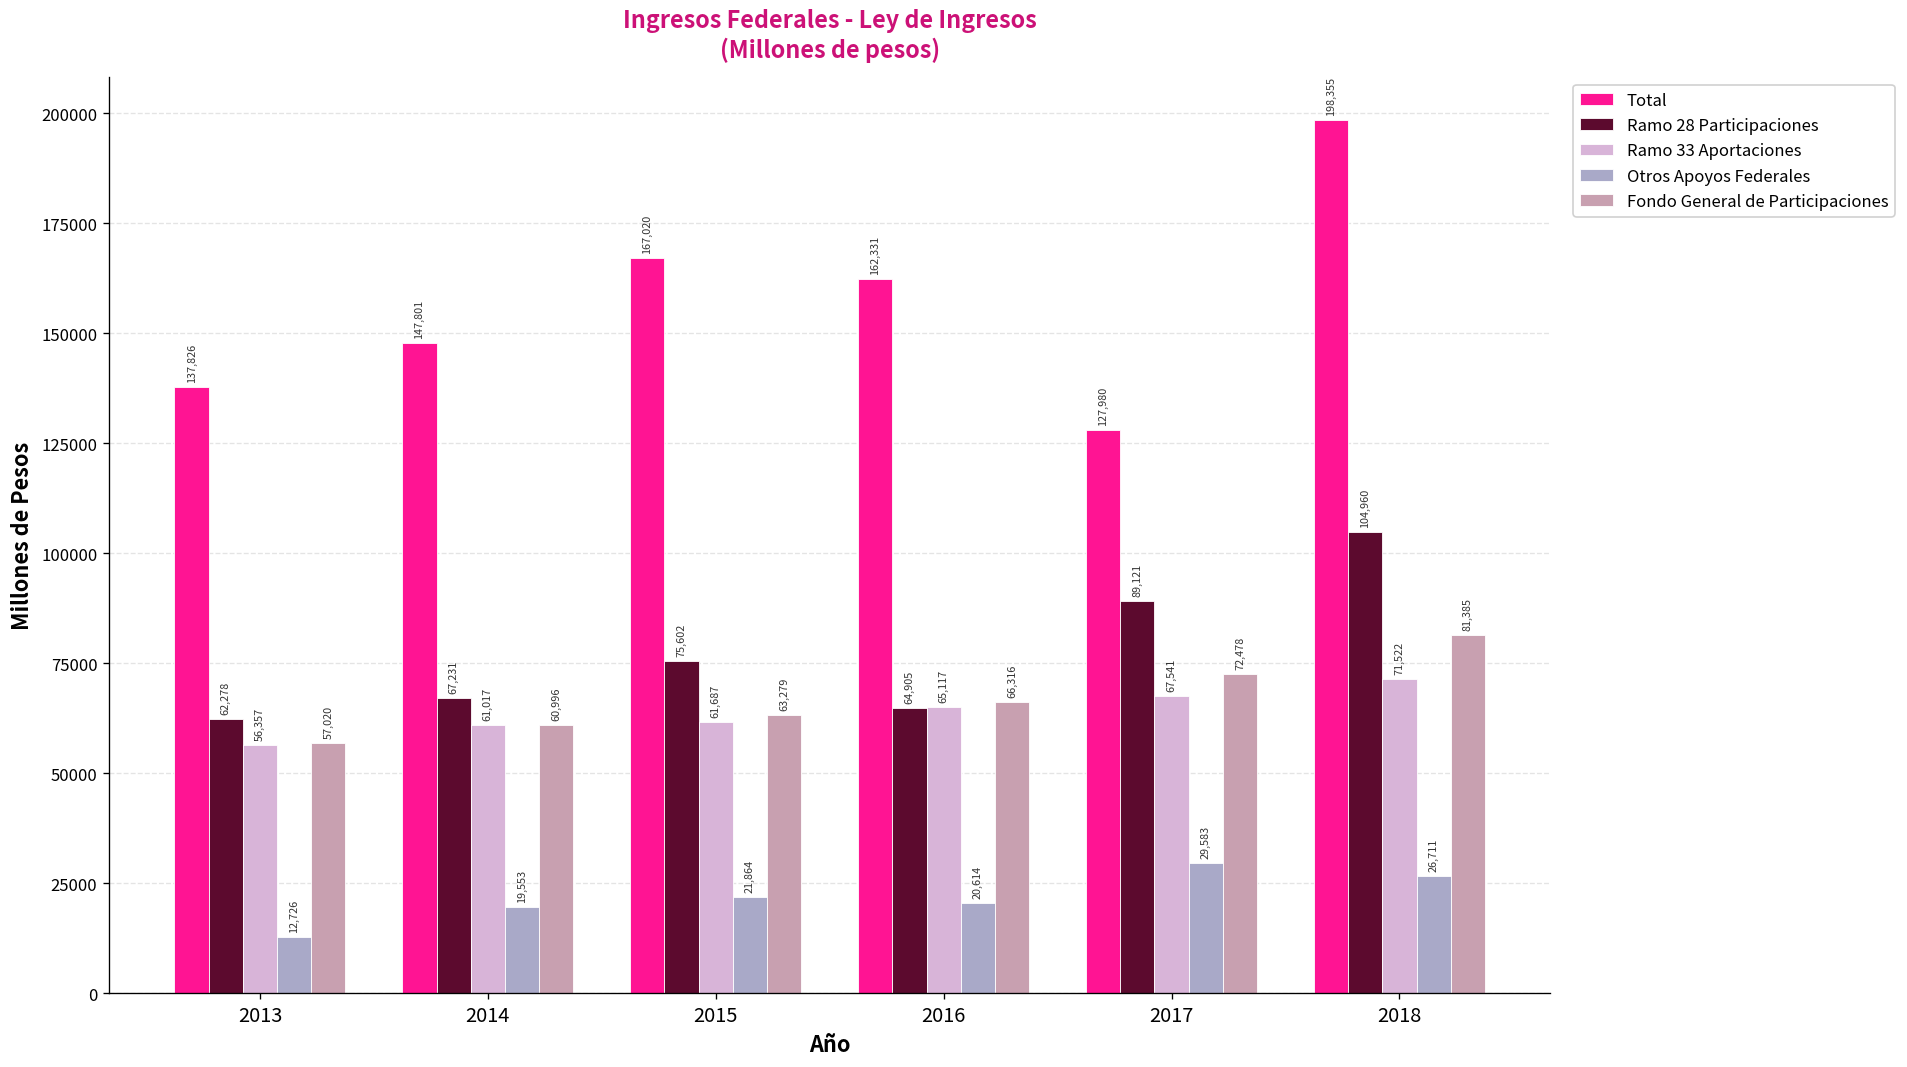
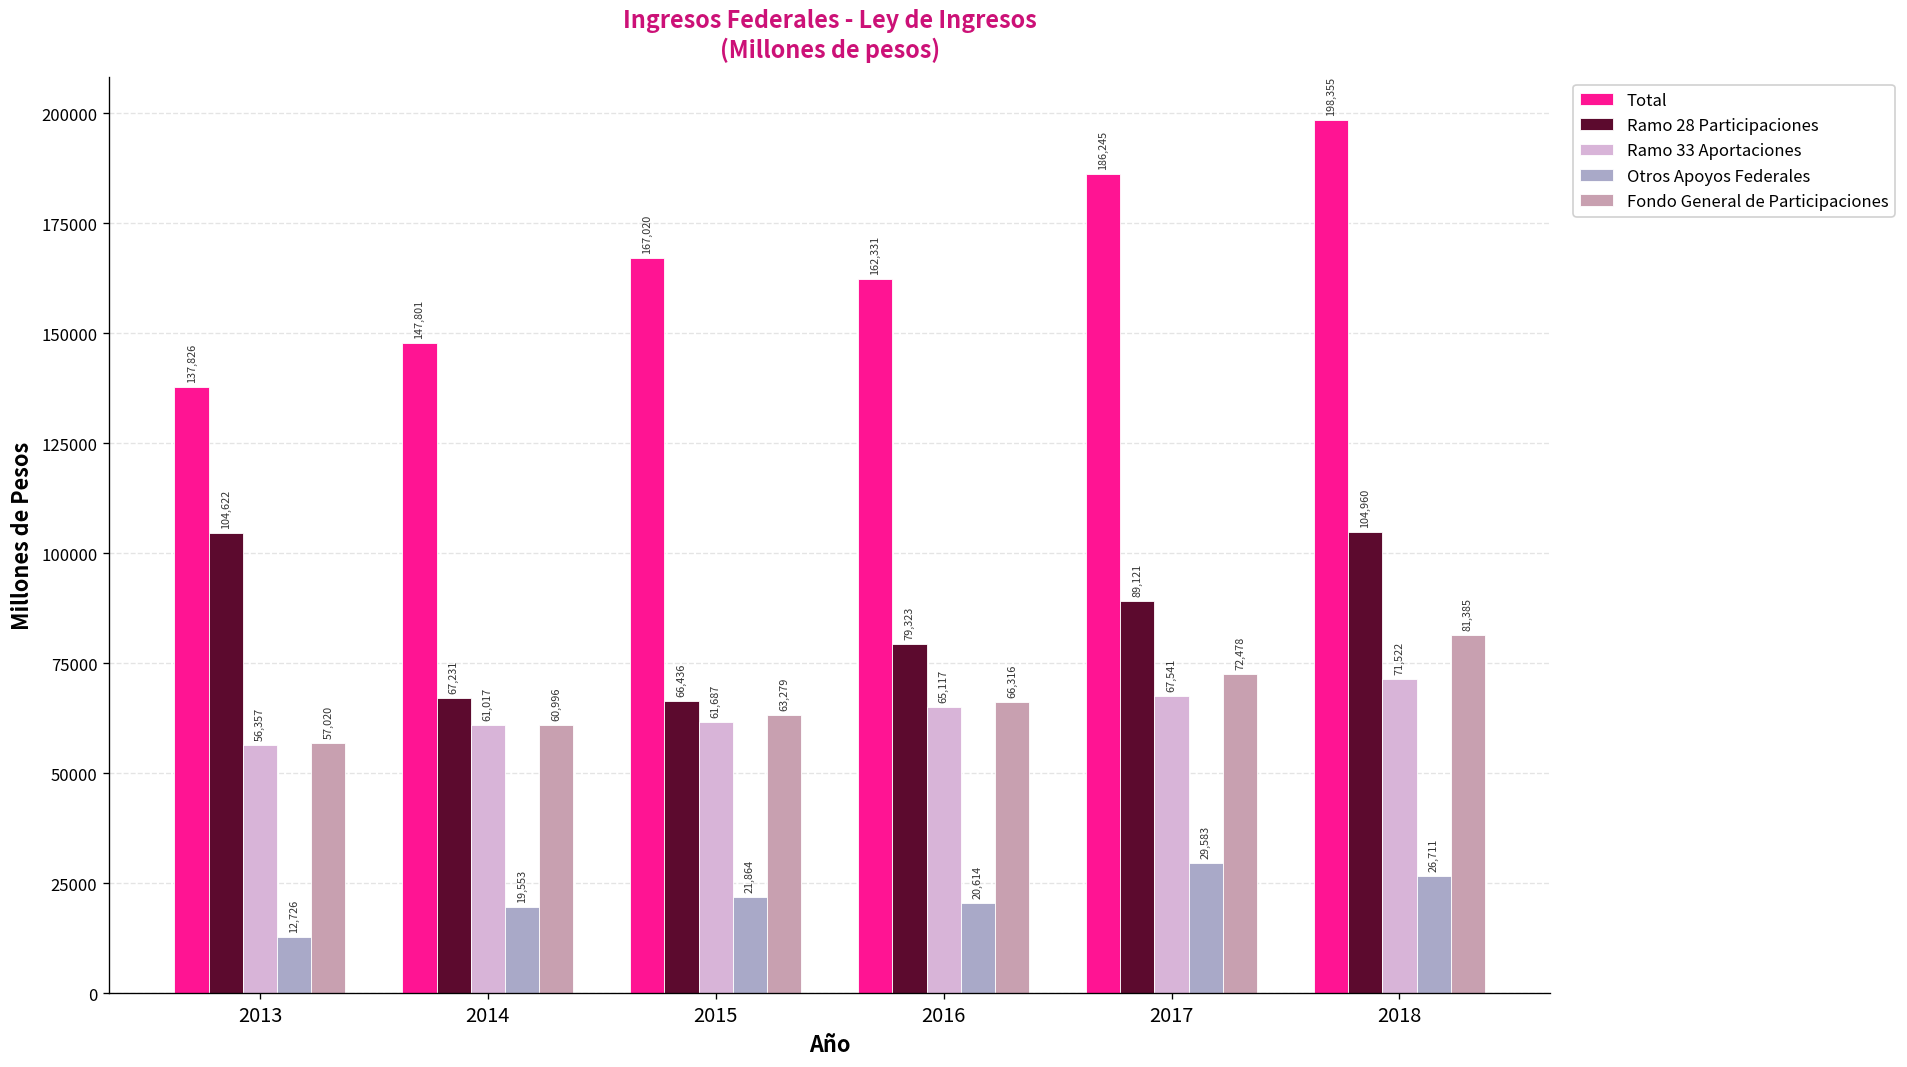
  {
    "Total": {
      "2013": "137,826",
      "2014": "147,801",
      "2015": "167,020",
      "2016": "162,331",
-     "2017": "127,980",
+     "2017": "186,245",
      "2018": "198,355"
    },
    "Ramo 28 Participaciones": {
-     "2013": "62,278",
+     "2013": "104,622",
      "2014": "67,231",
-     "2015": "75,602",
-     "2016": "64,905",
+     "2015": "66,436",
+     "2016": "79,323",
      "2017": "89,121",
      "2018": "104,960"
    }
  }
